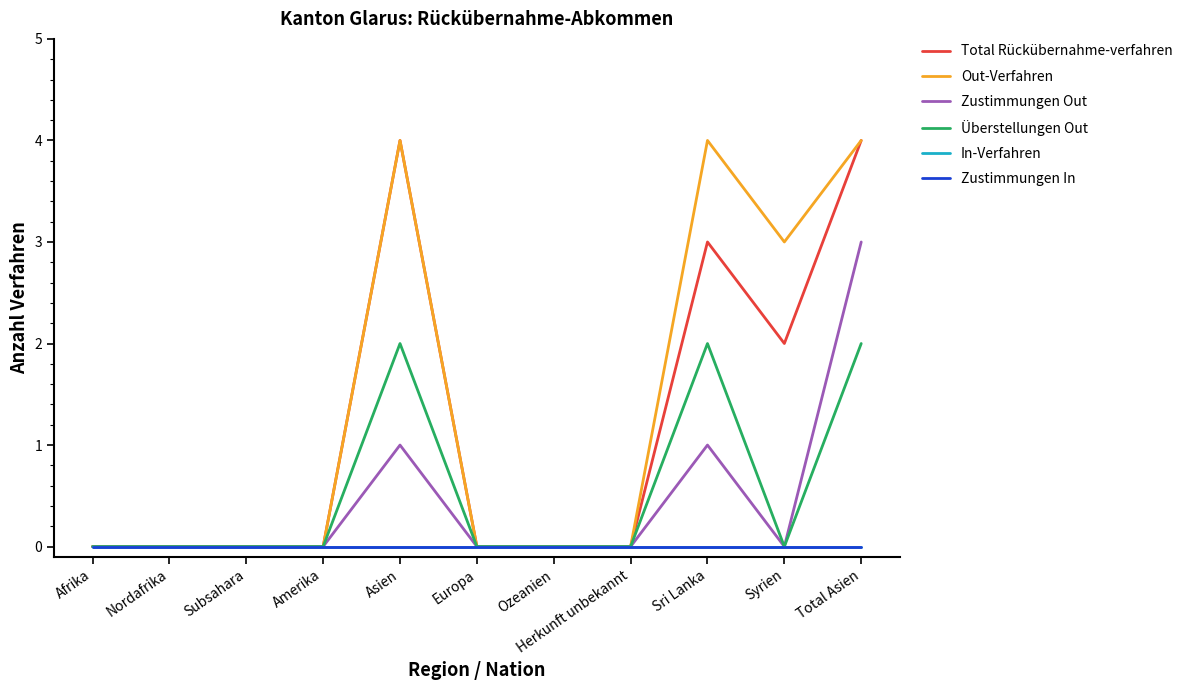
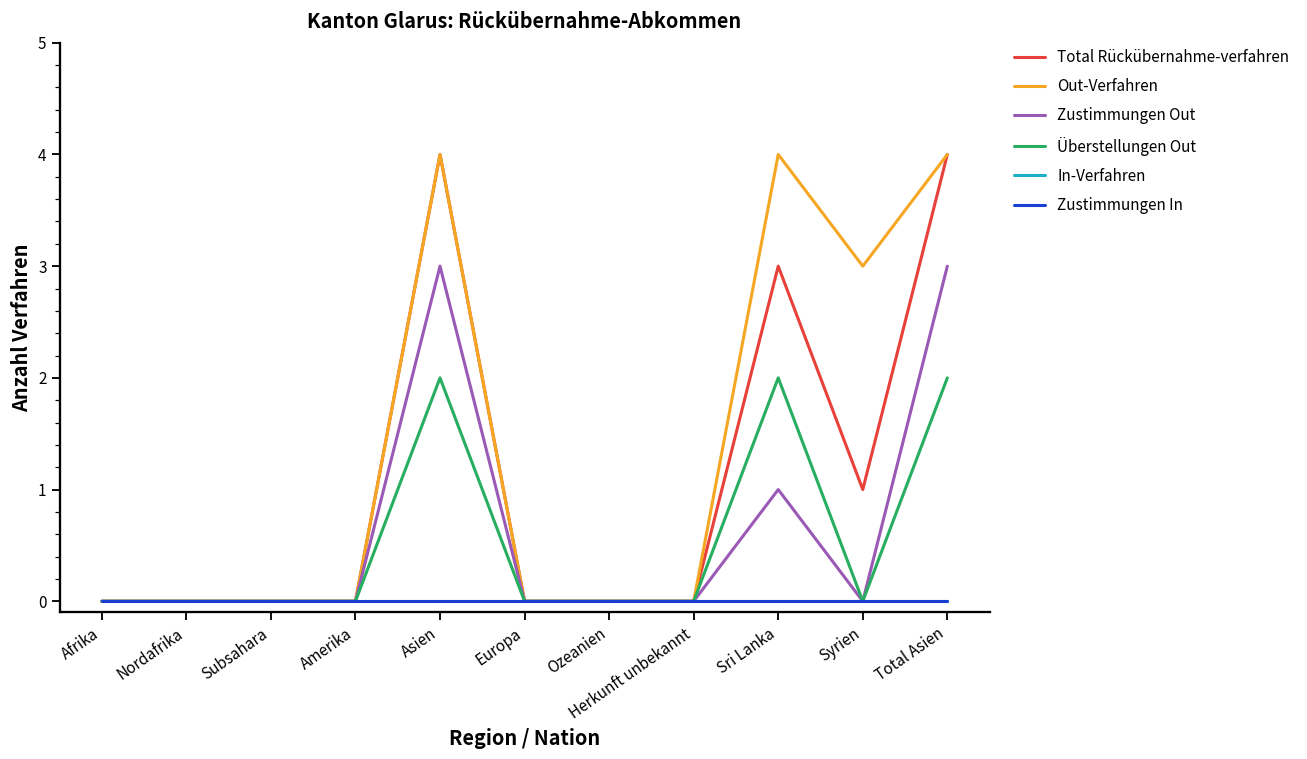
  {
    "Total Rückübernahme-verfahren": {
      "Sri Lanka": 3,
-     "Syrien": 2
+     "Syrien": 1
    },
    "Out-Verfahren": {
      "Sri Lanka": 4,
      "Syrien": 3
    },
    "Zustimmungen Out": {
-     "Asien": 1,
+     "Asien": 3,
      "Sri Lanka": 1,
      "Total Asien": 3
    },
    "Überstellungen Out": {
      "Asien": 2,
      "Sri Lanka": 2,
      "Total Asien": 2
    },
    "Zustimmungen In": {
      "Asien": 0,
      "Sri Lanka": 0,
      "Total Asien": 0
    }
  }
